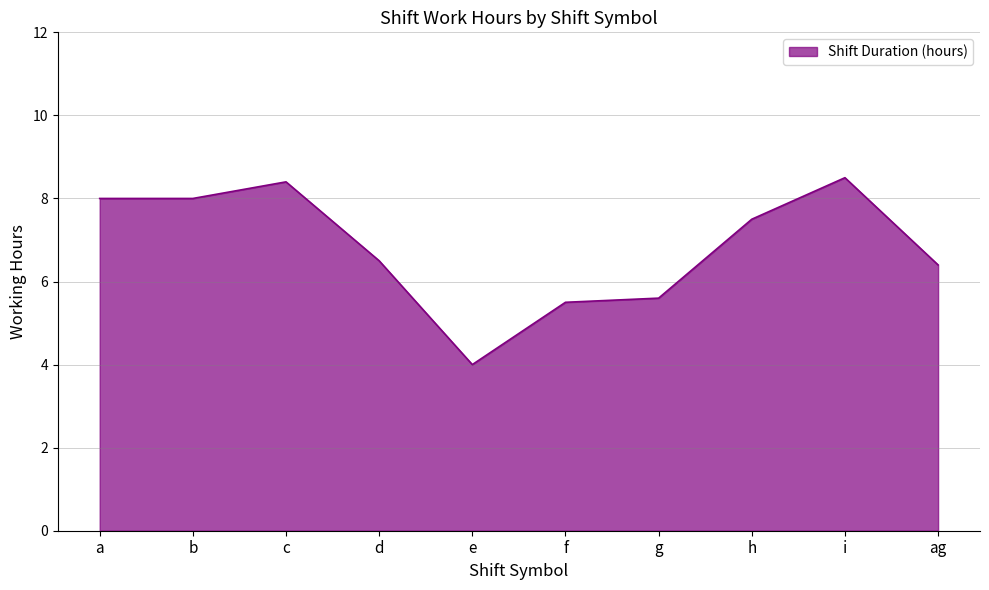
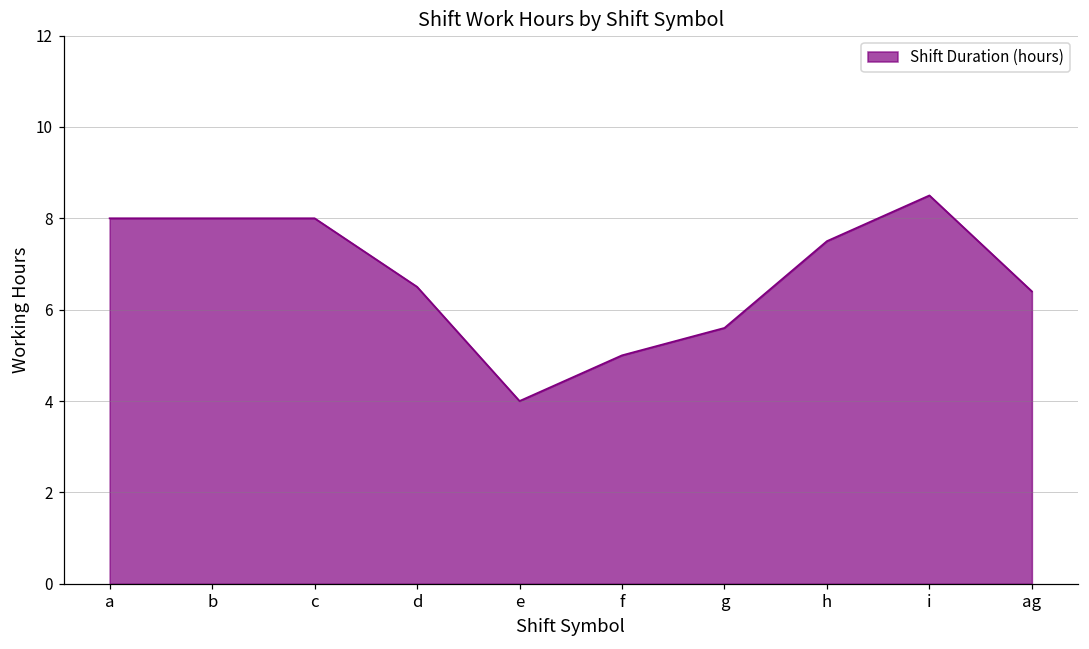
  {
    "a": 8.0,
    "b": 8.0,
-   "c": 8.4,
+   "c": 8.0,
    "d": 6.5,
    "e": 4.0,
-   "f": 5.5,
+   "f": 5.0,
    "g": 5.6,
    "h": 7.5,
    "i": 8.5,
    "ag": 6.4
  }
